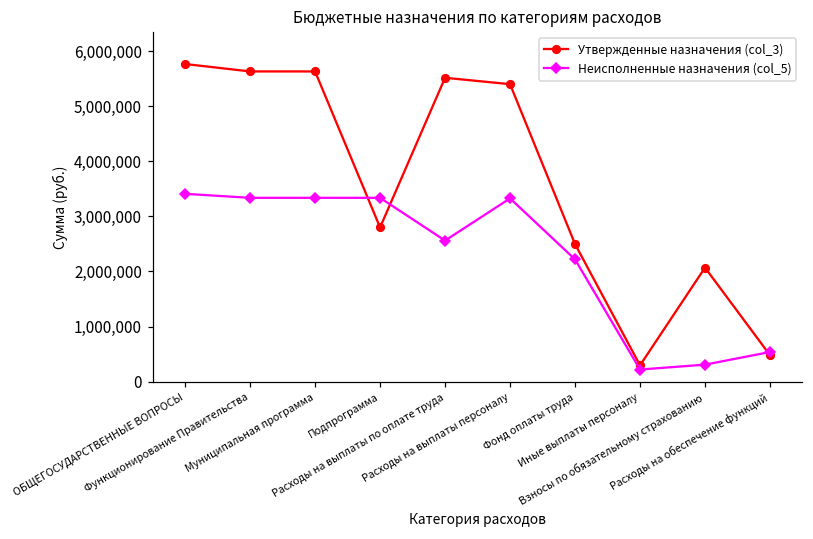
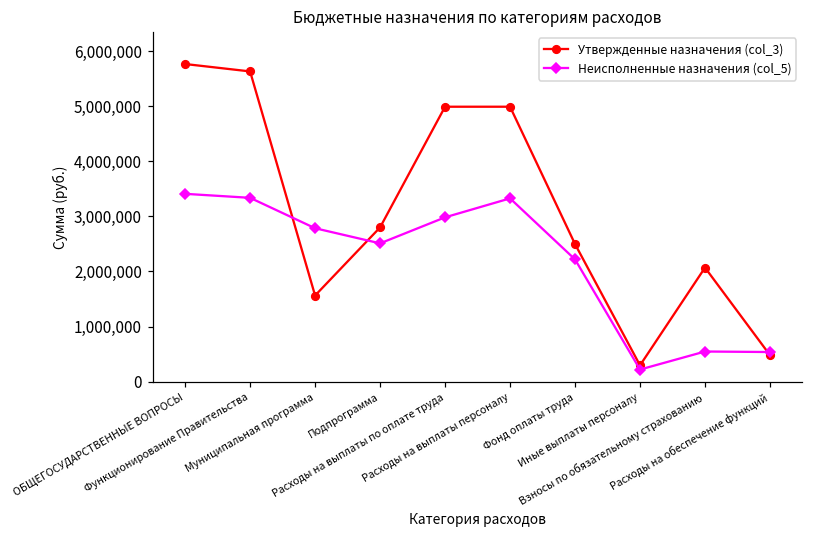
  {
    "Утвержденные назначения (col_3)": {
      "ОБЩЕГОСУДАРСТВЕННЫЕ ВОПРОСЫ": "5,800,000",
      "Функционирование Правительства": "5,600,000",
-     "Муниципальная программа": "5,600,000",
+     "Муниципальная программа": "1,600,000",
      "Подпрограмма": "2,800,000",
-     "Расходы на выплаты по оплате труда": "5,500,000",
-     "Расходы на выплаты персоналу": "5,400,000",
+     "Расходы на выплаты по оплате труда": "5,000,000",
+     "Расходы на выплаты персоналу": "5,000,000",
      "Фонд оплаты труда": "2,500,000",
      "Иные выплаты персоналу": "300,000",
      "Взносы по обязательному страхованию": "2,100,000",
      "Расходы на обеспечение функций": "500,000"
    },
    "Неисполненные назначения (col_5)": {
      "ОБЩЕГОСУДАРСТВЕННЫЕ ВОПРОСЫ": "3,400,000",
      "Функционирование Правительства": "3,300,000",
-     "Муниципальная программа": "3,300,000",
-     "Подпрограмма": "3,300,000",
-     "Расходы на выплаты по оплате труда": "2,600,000",
+     "Муниципальная программа": "2,800,000",
+     "Подпрограмма": "2,500,000",
+     "Расходы на выплаты по оплате труда": "3,000,000",
      "Расходы на выплаты персоналу": "3,300,000",
      "Фонд оплаты труда": "2,200,000",
      "Иные выплаты персоналу": "200,000",
-     "Взносы по обязательному страхованию": "300,000",
+     "Взносы по обязательному страхованию": "500,000",
      "Расходы на обеспечение функций": "500,000"
    }
  }
